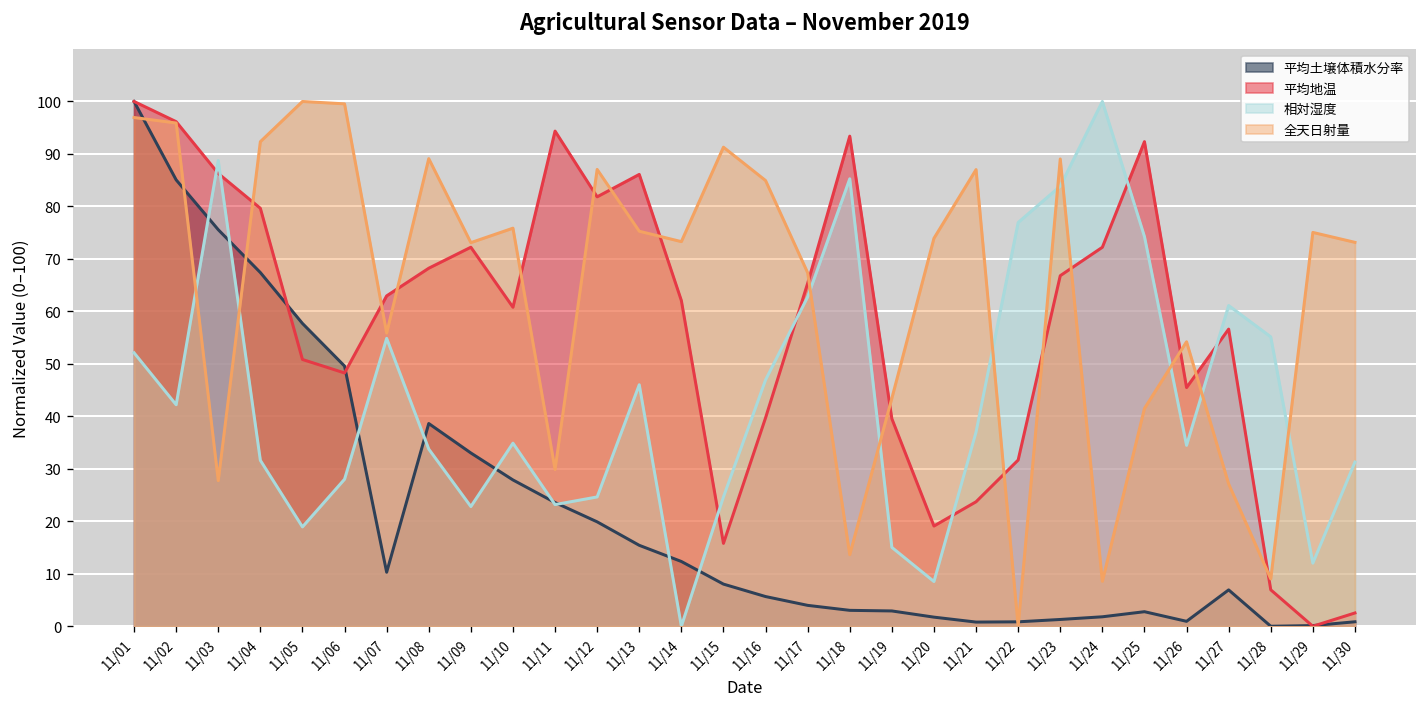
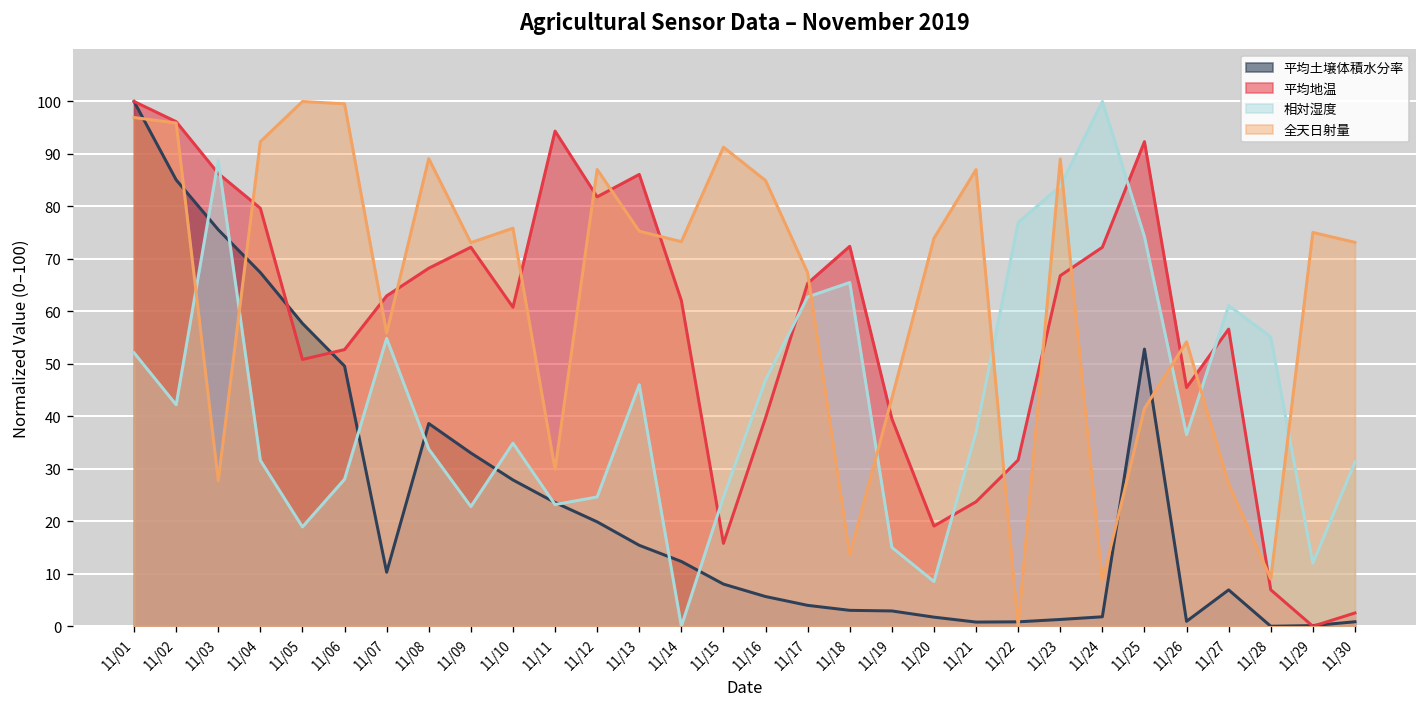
  {
    "平均土壌体積水分率": {
      "11/02": 85,
      "11/03": 76,
      "11/04": 67,
      "11/05": 58,
      "11/06": 50,
      "11/07": 10,
      "11/08": 39,
      "11/09": 33,
      "11/10": 28,
      "11/12": 20,
      "11/13": 15,
      "11/14": 12,
      "11/15": 8,
      "11/16": 6,
      "11/17": 4,
      "11/18": 3,
      "11/19": 3,
      "11/20": 2,
      "11/21": 1,
      "11/22": 1,
      "11/23": 1,
      "11/24": 2,
-     "11/25": 3,
+     "11/25": 53,
      "11/26": 1,
      "11/27": 7,
      "11/28": 0,
      "11/30": 1
    },
    "平均地温": {
      "11/03": 86,
      "11/04": 80,
      "11/05": 51,
-     "11/06": 48,
+     "11/06": 53,
      "11/07": 63,
      "11/08": 68,
      "11/09": 72,
      "11/10": 61,
      "11/11": 94,
      "11/12": 82,
      "11/13": 86,
      "11/14": 62,
      "11/15": 16,
      "11/16": 40,
      "11/17": 65,
-     "11/18": 93,
+     "11/18": 72,
      "11/19": 40,
      "11/20": 19,
      "11/21": 24,
      "11/22": 32,
      "11/23": 67,
      "11/24": 72,
      "11/25": 92,
      "11/26": 45,
      "11/27": 57,
      "11/28": 7,
      "11/30": 3
    },
    "相対湿度": {
      "11/01": 52,
      "11/02": 42,
      "11/03": 89,
      "11/04": 32,
      "11/05": 19,
      "11/06": 28,
      "11/07": 55,
      "11/08": 34,
      "11/09": 23,
      "11/10": 35,
      "11/12": 25,
      "11/13": 46,
      "11/14": 0,
      "11/15": 25,
      "11/16": 47,
      "11/17": 63,
-     "11/18": 85,
+     "11/18": 66,
      "11/19": 15,
      "11/20": 9,
      "11/21": 37,
      "11/22": 77,
      "11/23": 84,
      "11/24": 100,
      "11/25": 74,
-     "11/26": 34,
+     "11/26": 37,
      "11/27": 61,
      "11/28": 55,
      "11/29": 12,
      "11/30": 31
    },
    "全天日射量": {
      "11/01": 97,
      "11/03": 28,
      "11/04": 92,
      "11/05": 100,
      "11/06": 100,
      "11/07": 56,
      "11/08": 89,
      "11/09": 73,
      "11/10": 76,
      "11/11": 30,
      "11/12": 87,
      "11/13": 75,
      "11/14": 73,
      "11/15": 91,
      "11/16": 85,
      "11/17": 67,
      "11/18": 14,
      "11/19": 43,
      "11/20": 74,
      "11/21": 87,
      "11/22": 0,
      "11/23": 89,
      "11/24": 9,
      "11/25": 42,
      "11/26": 54,
      "11/27": 27,
      "11/28": 9,
      "11/29": 75,
      "11/30": 73
    }
  }
